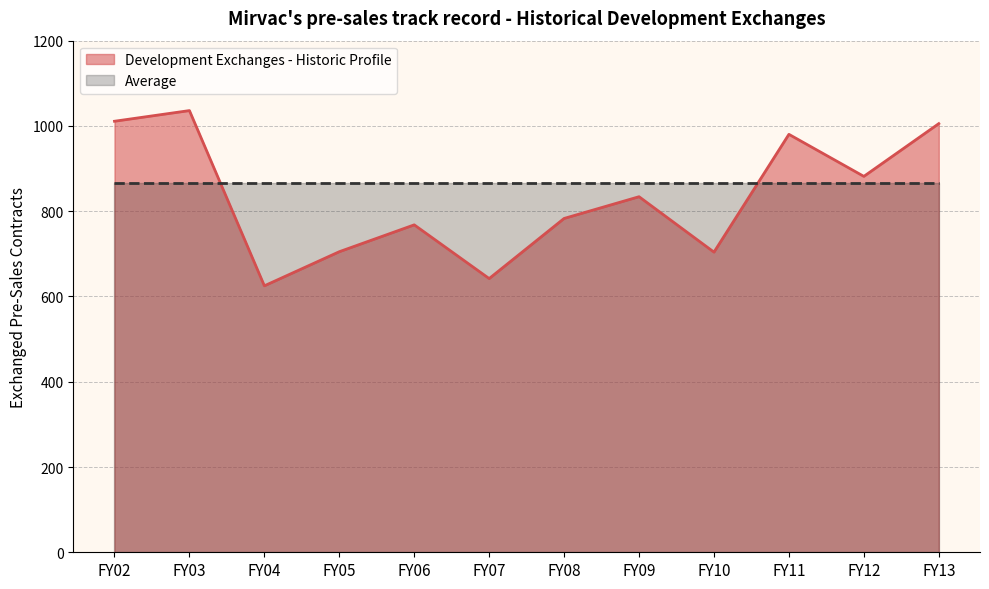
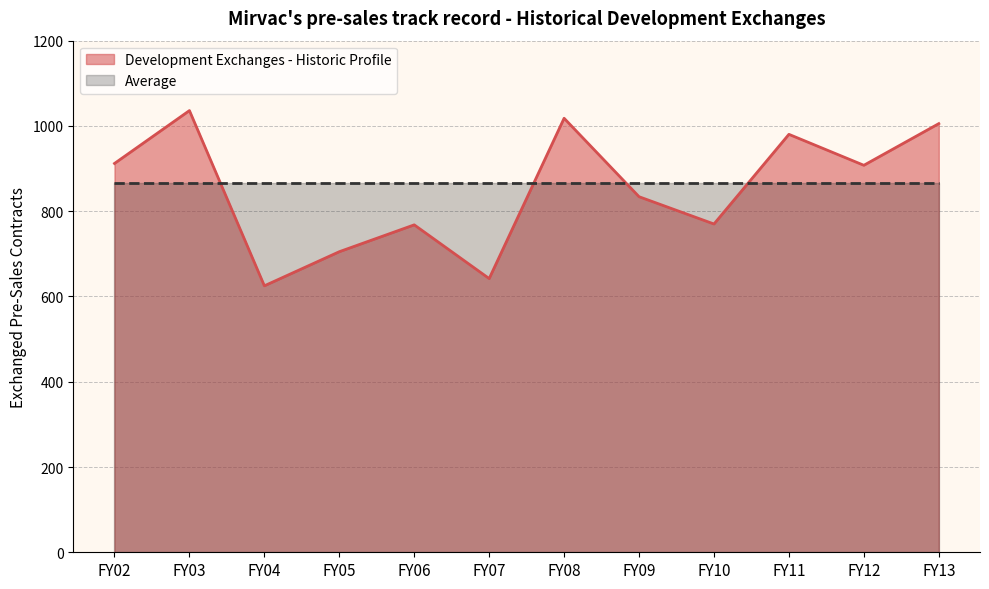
  {
    "Development Exchanges - Historic Profile": {
-     "FY02": 1010,
+     "FY02": 910,
      "FY03": 1040,
      "FY04": 630,
      "FY05": 710,
      "FY06": 770,
      "FY07": 640,
-     "FY08": 780,
+     "FY08": 1020,
      "FY09": 830,
-     "FY10": 700,
+     "FY10": 770,
      "FY11": 980,
-     "FY12": 880,
+     "FY12": 910,
      "FY13": 1010
    },
    "Average": {
      "FY02": 870,
      "FY03": 870,
      "FY04": 870,
      "FY05": 870,
      "FY06": 870,
      "FY07": 870,
      "FY08": 870,
      "FY09": 870,
      "FY10": 870,
      "FY11": 870,
      "FY12": 870,
      "FY13": 870
    }
  }
